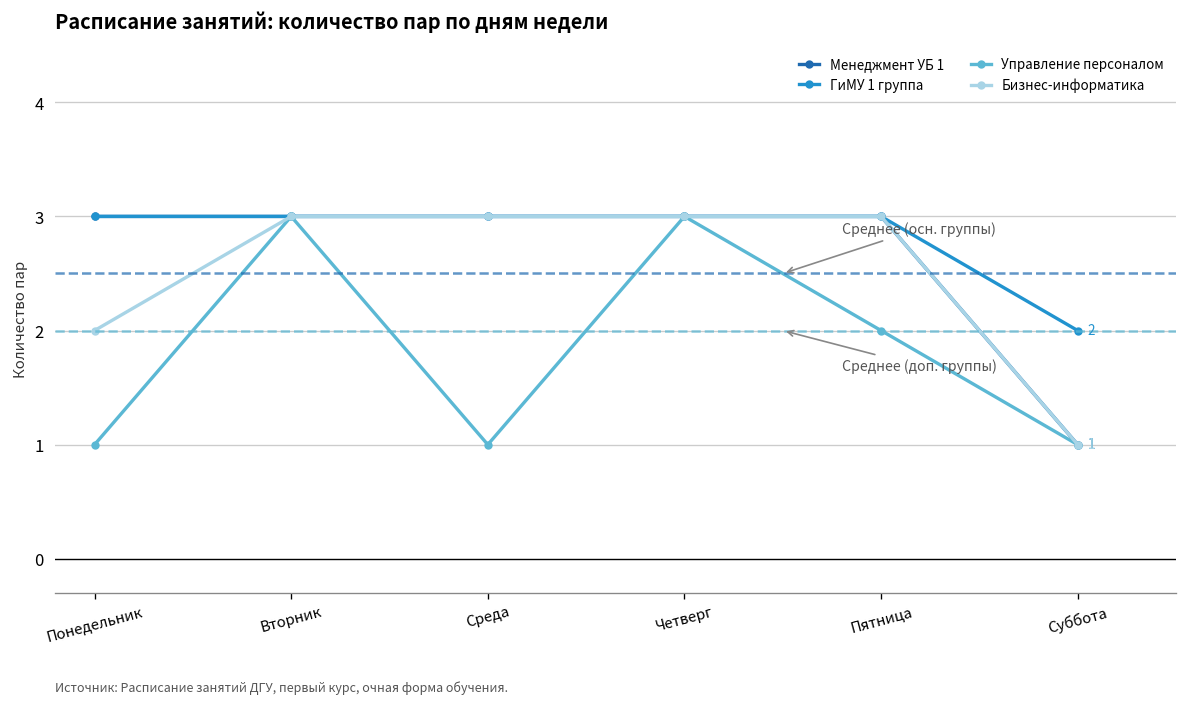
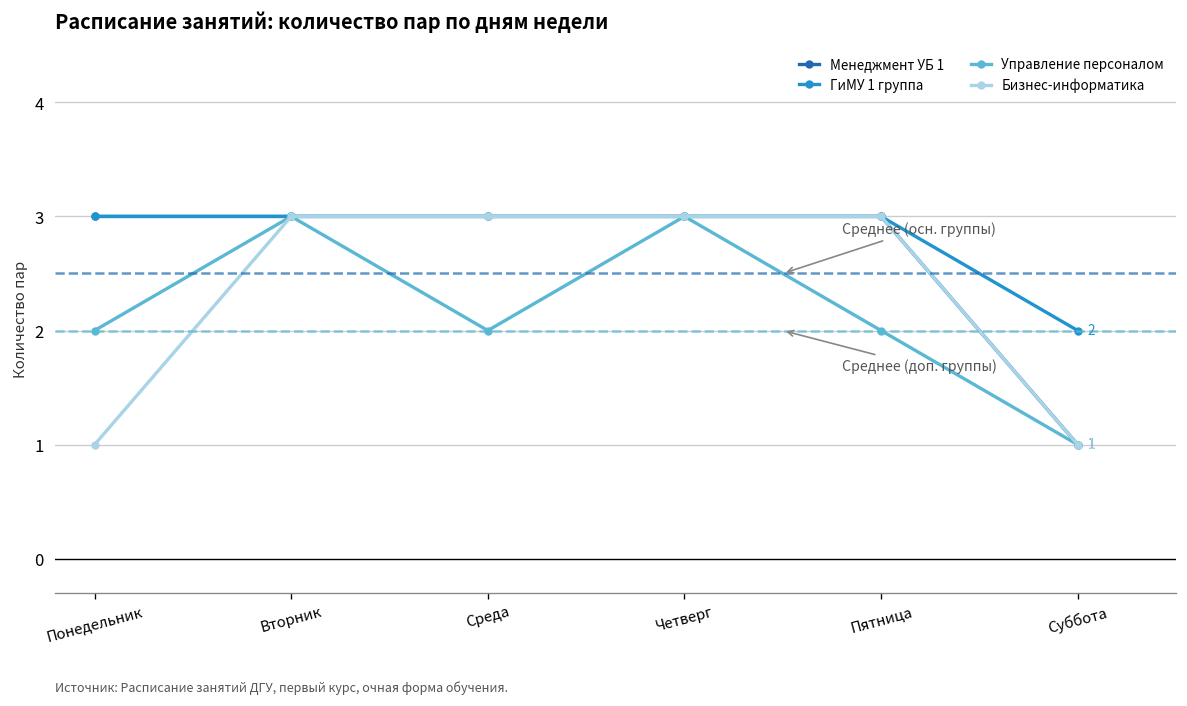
  {
    "Управление персоналом": {
-     "Понедельник": 1,
-     "Среда": 1,
+     "Понедельник": 2,
+     "Среда": 2,
      "Пятница": 2
    },
    "Бизнес-информатика": {
-     "Понедельник": 2
+     "Понедельник": 1
    }
  }
